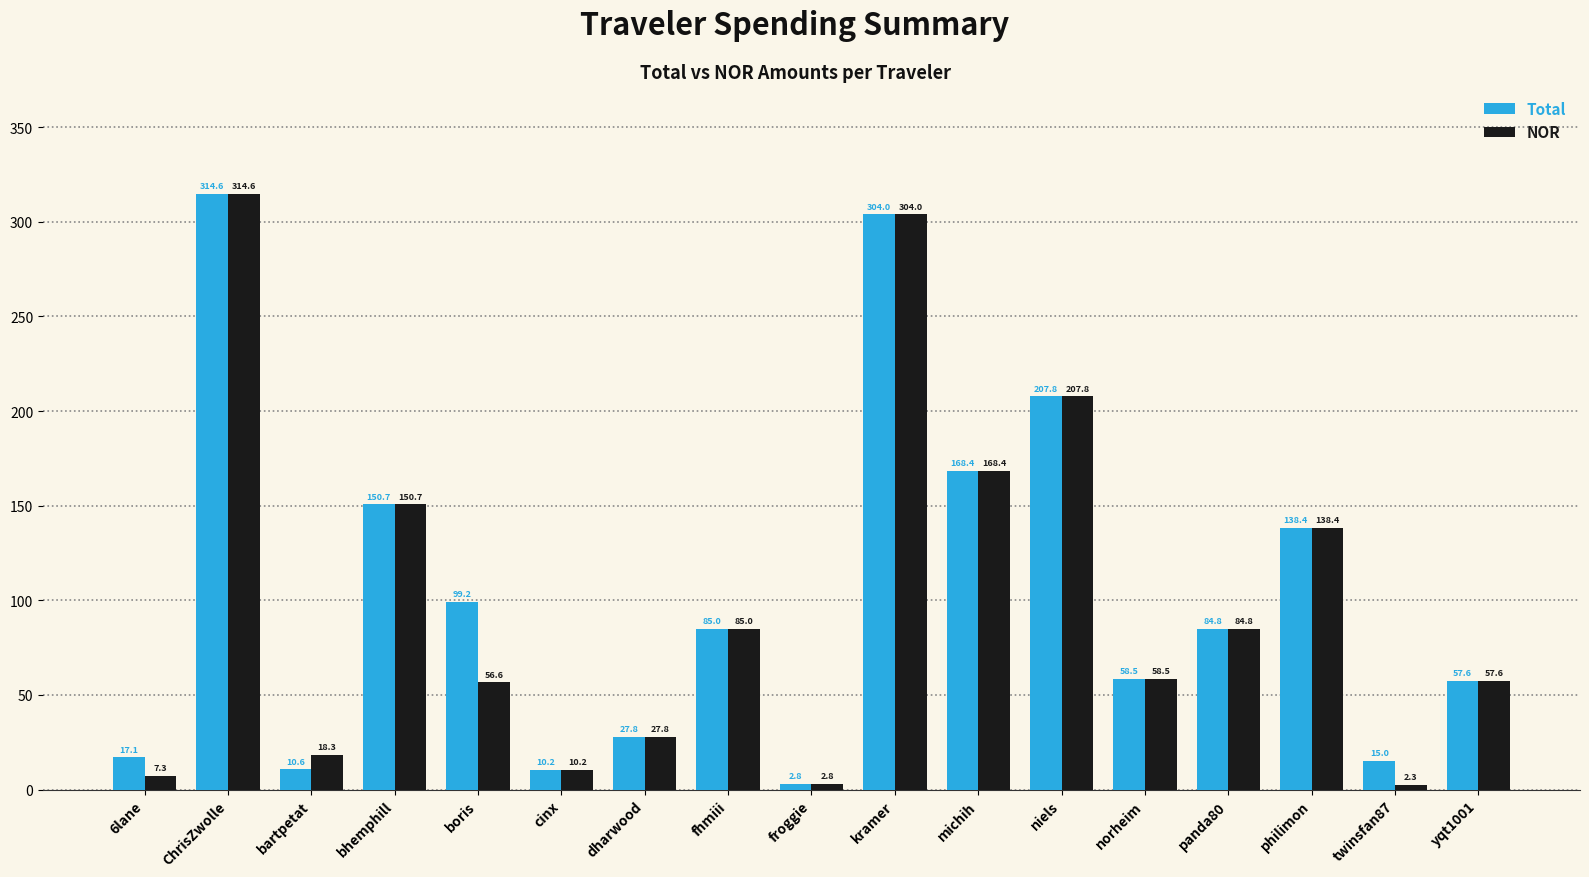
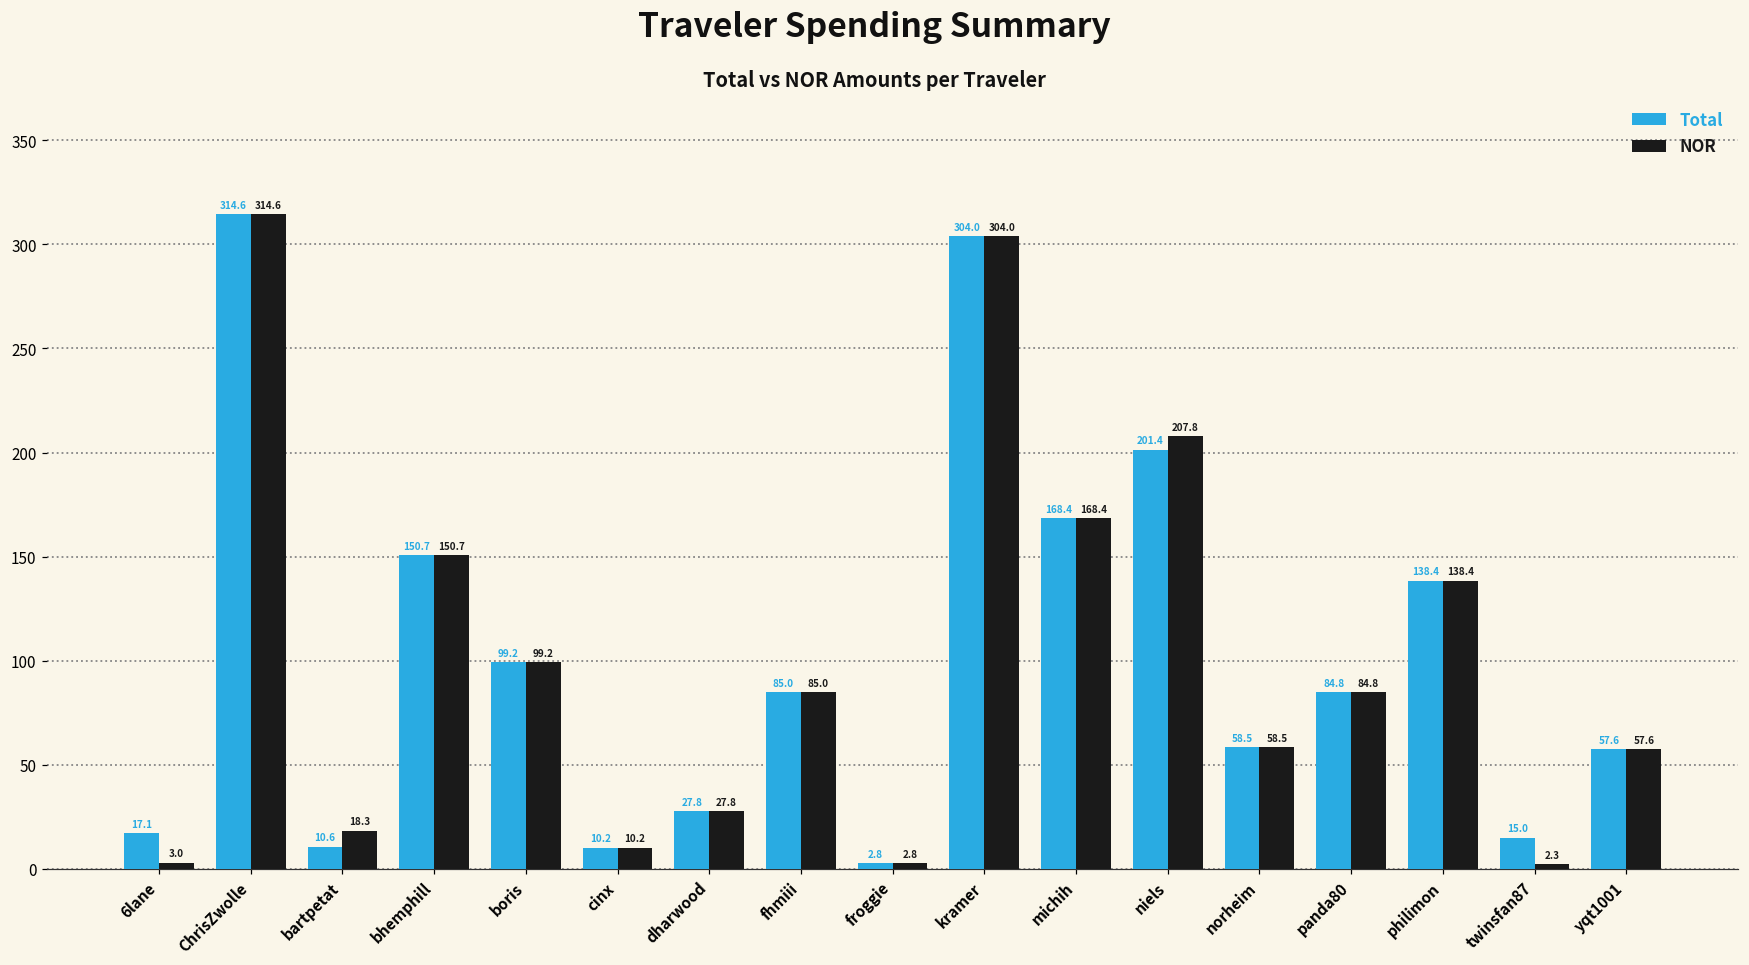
  {
    "Total": {
      "6lane": 17.1,
      "ChrisZwolle": 314.6,
      "bartpetat": 10.6,
      "bhemphill": 150.7,
      "boris": 99.2,
      "cinx": 10.2,
      "dharwood": 27.8,
      "fhmiii": 85.0,
      "froggie": 2.8,
      "kramer": 304.0,
      "michih": 168.4,
-     "niels": 207.8,
+     "niels": 201.4,
      "norheim": 58.5,
      "panda80": 84.8,
      "philimon": 138.4,
      "twinsfan87": 15.0,
      "yqt1001": 57.6
    },
    "NOR": {
-     "6lane": 7.3,
+     "6lane": 3.0,
      "ChrisZwolle": 314.6,
      "bartpetat": 18.3,
      "bhemphill": 150.7,
-     "boris": 56.6,
+     "boris": 99.2,
      "cinx": 10.2,
      "dharwood": 27.8,
      "fhmiii": 85.0,
      "froggie": 2.8,
      "kramer": 304.0,
      "michih": 168.4,
      "niels": 207.8,
      "norheim": 58.5,
      "panda80": 84.8,
      "philimon": 138.4,
      "twinsfan87": 2.3,
      "yqt1001": 57.6
    }
  }
